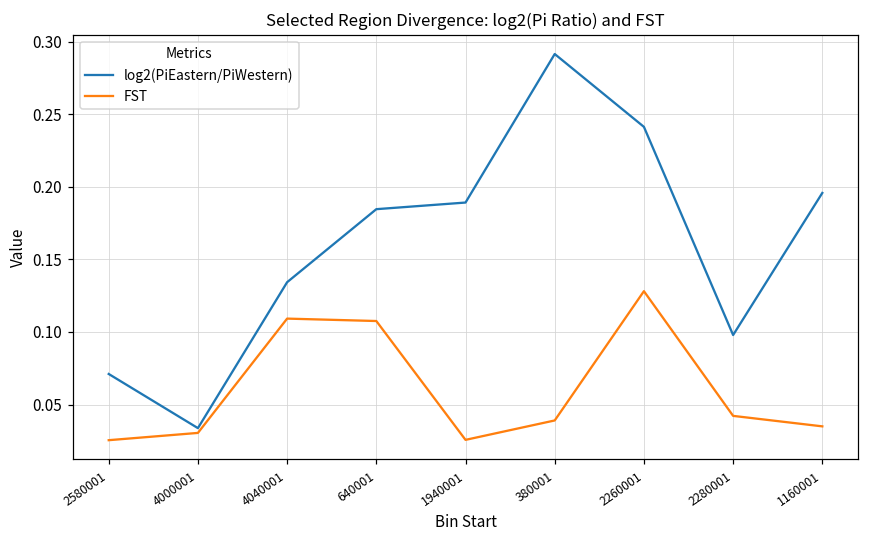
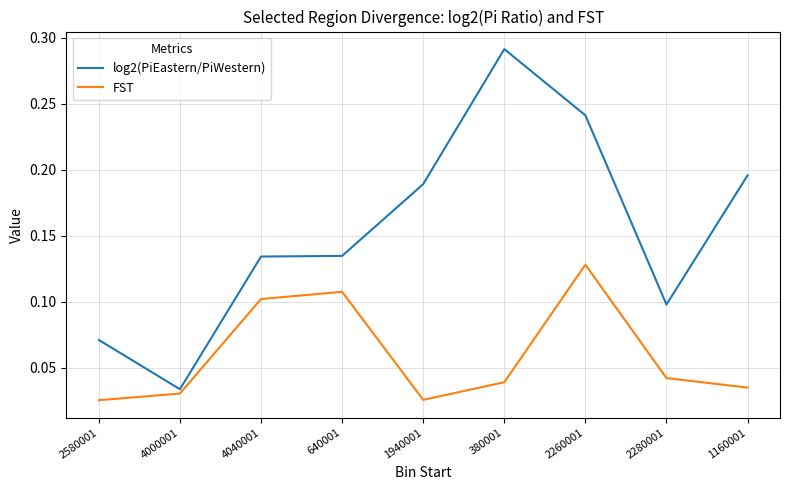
  {
    "log2(PiEastern/PiWestern)": {
      "2580001": 0.071,
      "4000001": 0.034,
      "4040001": 0.134,
-     "640001": 0.185,
+     "640001": 0.135,
      "1940001": 0.189,
      "380001": 0.291,
      "2260001": 0.241,
      "2280001": 0.098,
      "1160001": 0.196
    },
    "FST": {
      "2580001": 0.025,
      "4000001": 0.030,
-     "4040001": 0.109,
+     "4040001": 0.102,
      "640001": 0.108,
      "1940001": 0.026,
      "380001": 0.039,
      "2260001": 0.128,
      "2280001": 0.042,
      "1160001": 0.035
    }
  }
